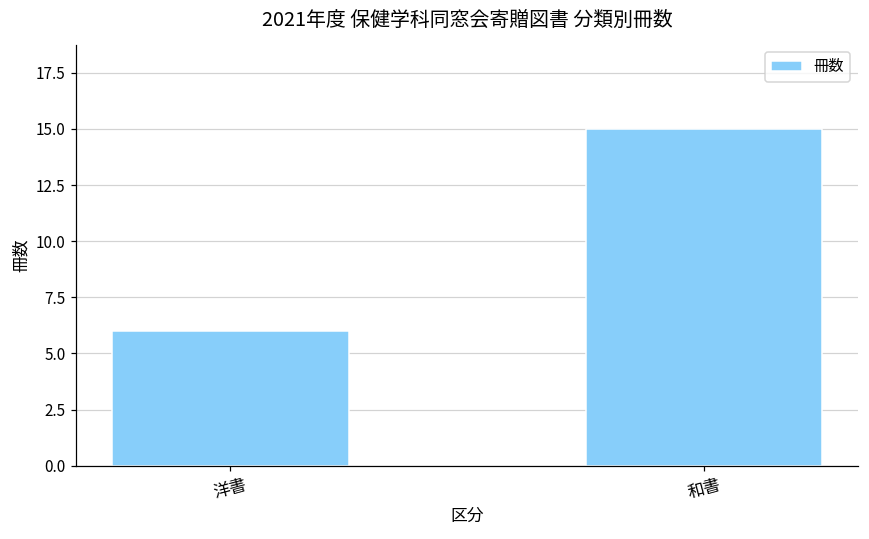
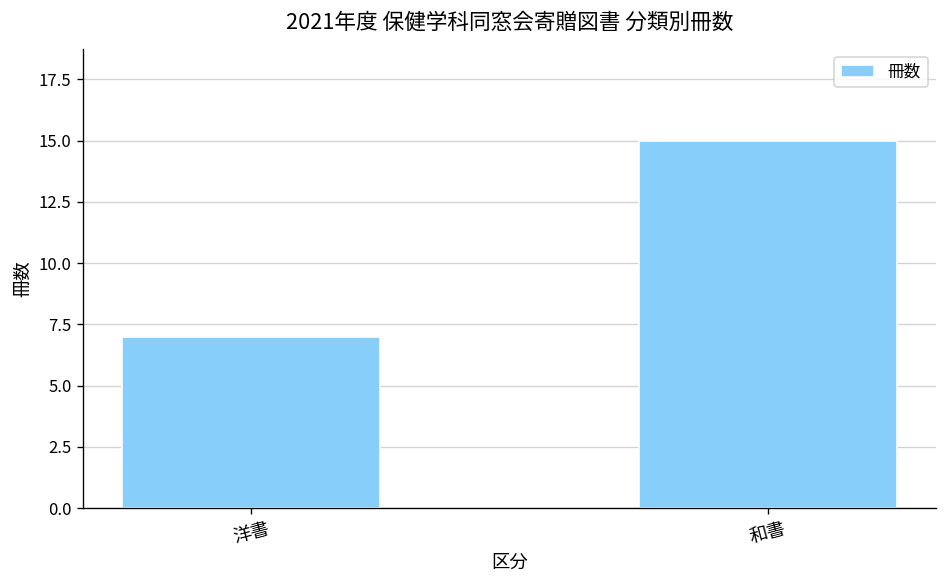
  {
-   "洋書": 6,
+   "洋書": 7,
    "和書": 15
  }
